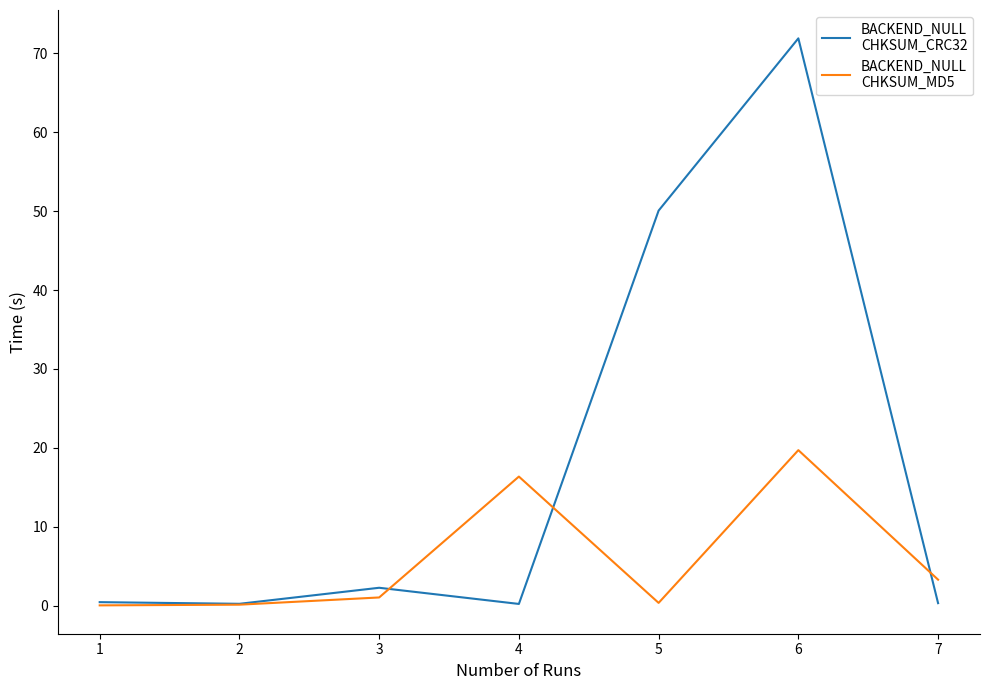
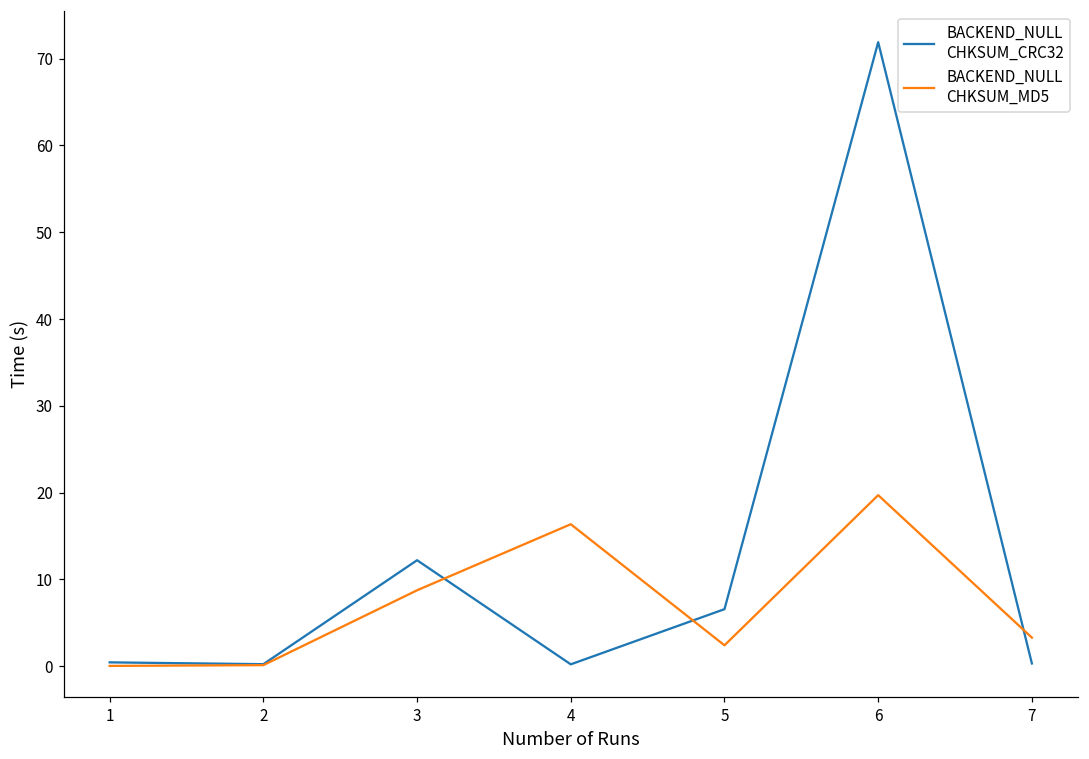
  {
    "BACKEND_NULL CHKSUM_CRC32": {
      "1": 0,
-     "3": 2,
+     "3": 12,
      "4": 0,
-     "5": 50,
+     "5": 7,
      "6": 72,
      "7": 0
    },
    "BACKEND_NULL CHKSUM_MD5": {
      "1": 0,
-     "3": 1,
+     "3": 9,
      "4": 16,
-     "5": 0,
+     "5": 2,
      "6": 20,
      "7": 3
    }
  }
